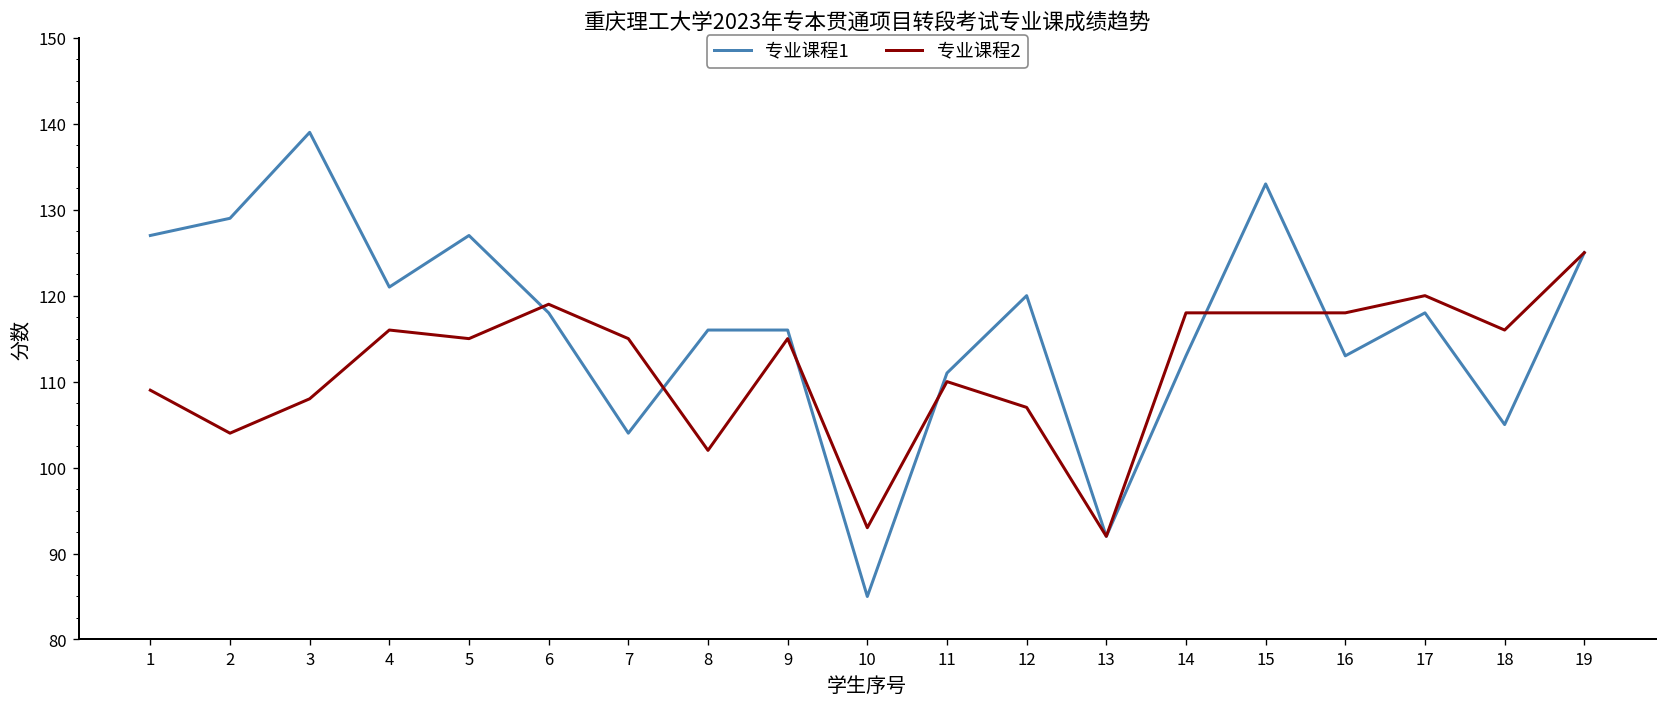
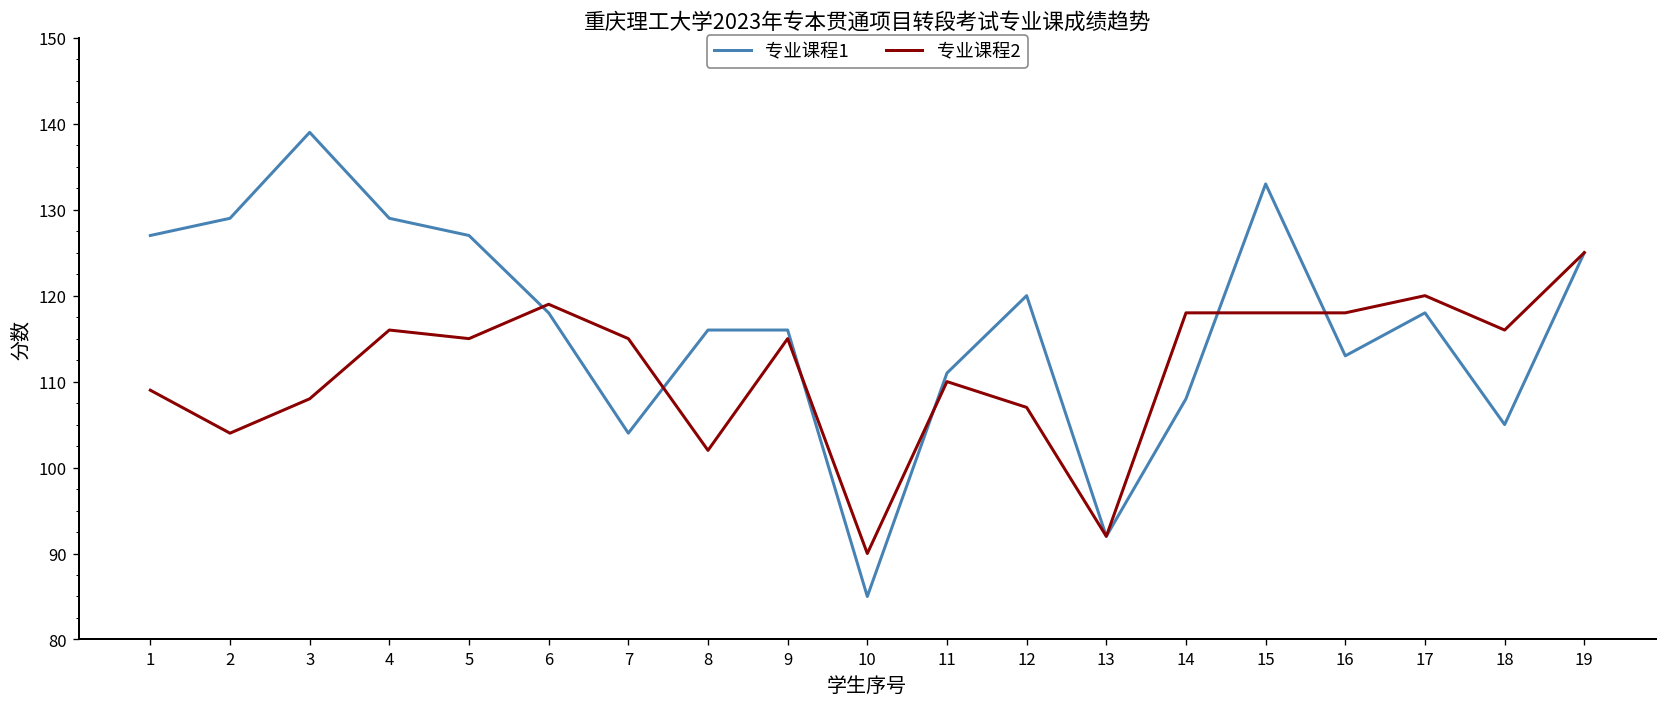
  {
    "专业课程1": {
      "1": 127,
      "2": 129,
      "3": 139,
-     "4": 121,
+     "4": 129,
      "5": 127,
      "6": 118,
      "7": 104,
      "8": 116,
      "9": 116,
      "10": 85,
      "11": 111,
      "12": 120,
-     "14": 113,
+     "14": 108,
      "15": 133,
      "16": 113,
      "17": 118,
      "18": 105
    },
    "专业课程2": {
      "1": 109,
      "2": 104,
      "3": 108,
      "4": 116,
      "5": 115,
      "6": 119,
      "7": 115,
      "8": 102,
      "9": 115,
-     "10": 93,
+     "10": 90,
      "11": 110,
      "12": 107,
      "14": 118,
      "15": 118,
      "16": 118,
      "17": 120,
      "18": 116
    }
  }
